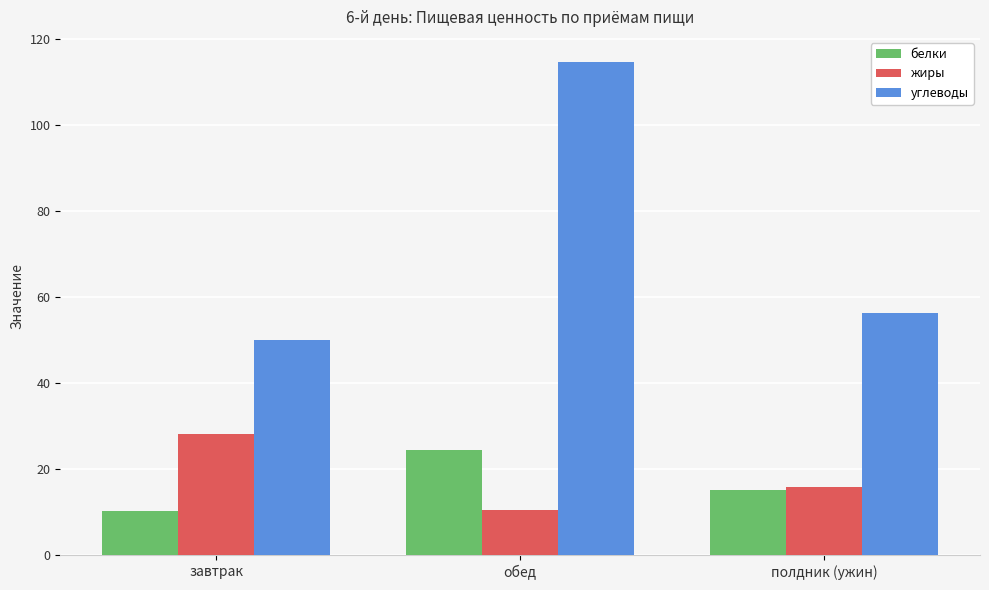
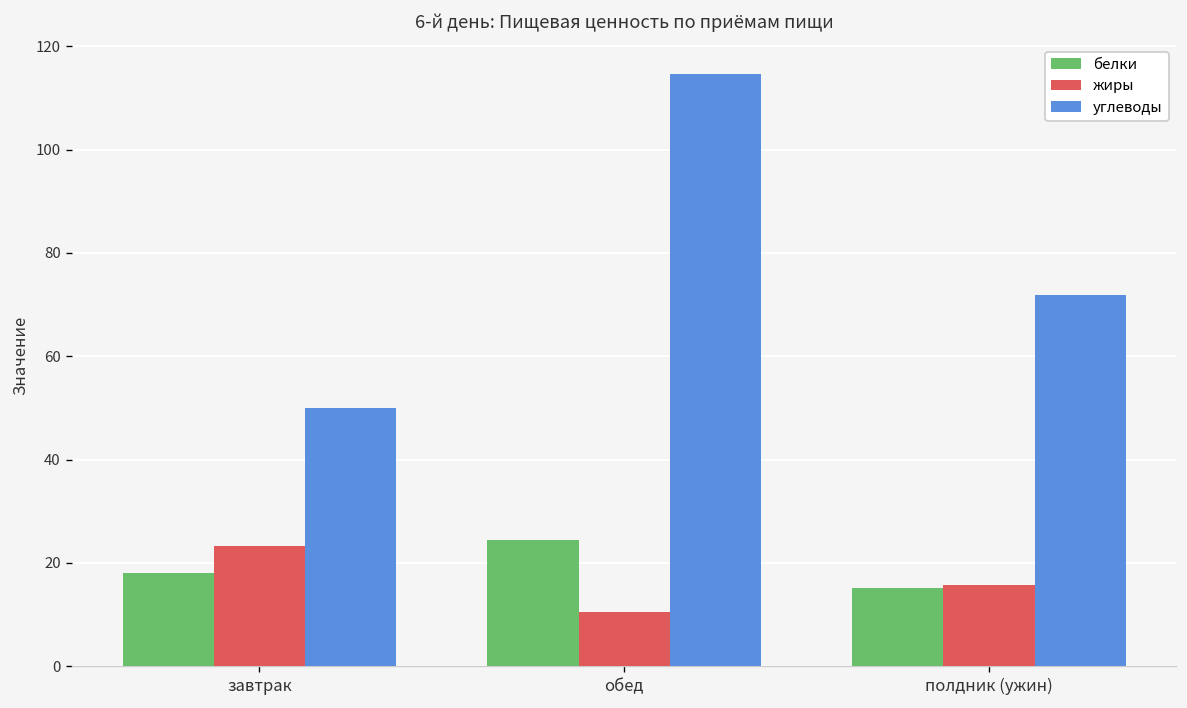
  {
    "белки": {
-     "завтрак": 10,
+     "завтрак": 18,
      "обед": 24,
      "полдник (ужин)": 15
    },
    "жиры": {
-     "завтрак": 28,
+     "завтрак": 23,
      "обед": 11,
      "полдник (ужин)": 16
    },
    "углеводы": {
      "завтрак": 50,
      "обед": 115,
-     "полдник (ужин)": 56
+     "полдник (ужин)": 72
    }
  }
